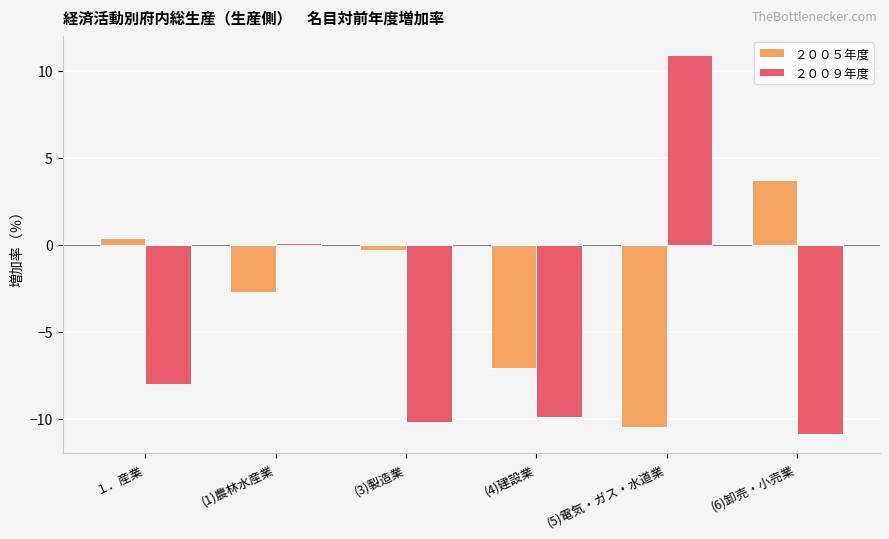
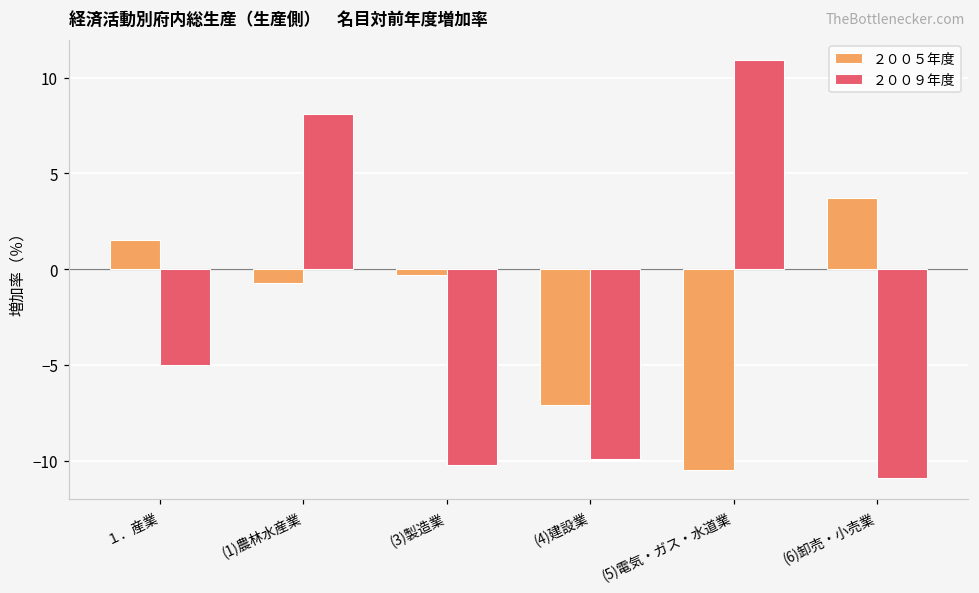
  {
    "２００５年度": {
-     "１．産業": 0.4,
-     "(1)農林水産業": -2.7,
+     "１．産業": 1.5,
+     "(1)農林水産業": -0.7,
      "(3)製造業": -0.3,
      "(4)建設業": -7.1,
      "(5)電気・ガス・水道業": -10.5,
      "(6)卸売・小売業": 3.7
    },
    "２００９年度": {
-     "１．産業": -8,
-     "(1)農林水産業": 0.1,
+     "１．産業": -5,
+     "(1)農林水産業": 8.1,
      "(3)製造業": -10.2,
      "(4)建設業": -9.9,
      "(5)電気・ガス・水道業": 10.9,
      "(6)卸売・小売業": -10.9
    }
  }
